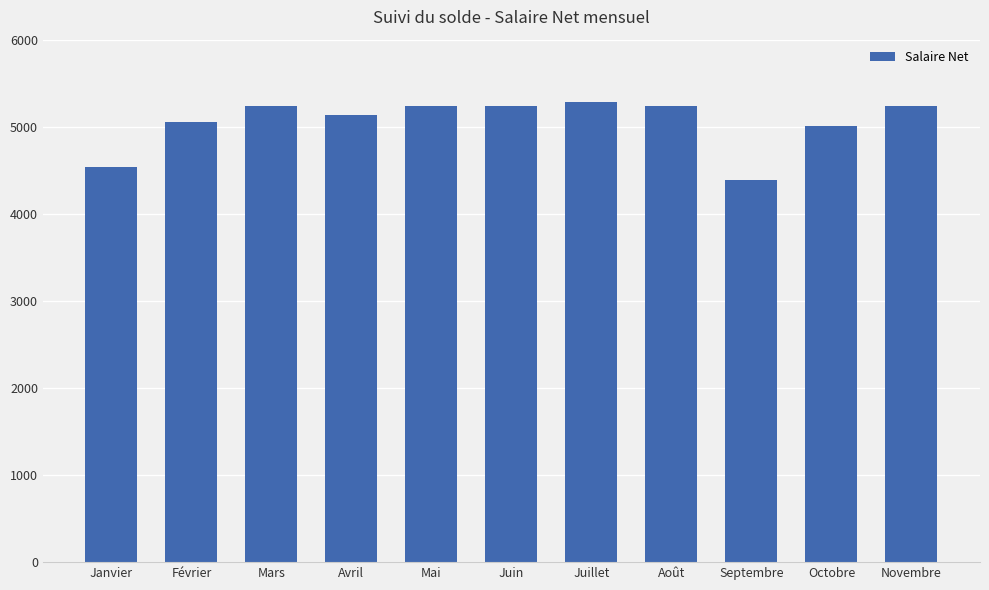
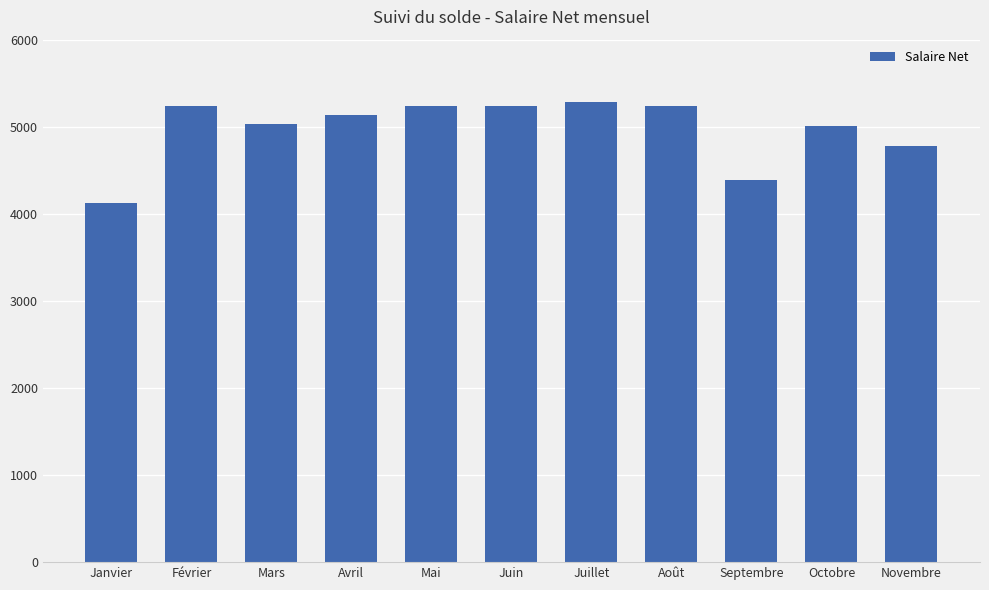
  {
-   "Janvier": 4500,
-   "Février": 5100,
-   "Mars": 5200,
+   "Janvier": 4100,
+   "Février": 5200,
+   "Mars": 5000,
    "Avril": 5100,
    "Mai": 5200,
    "Juin": 5200,
    "Juillet": 5300,
    "Août": 5200,
    "Septembre": 4400,
    "Octobre": 5000,
-   "Novembre": 5200
+   "Novembre": 4800
  }
